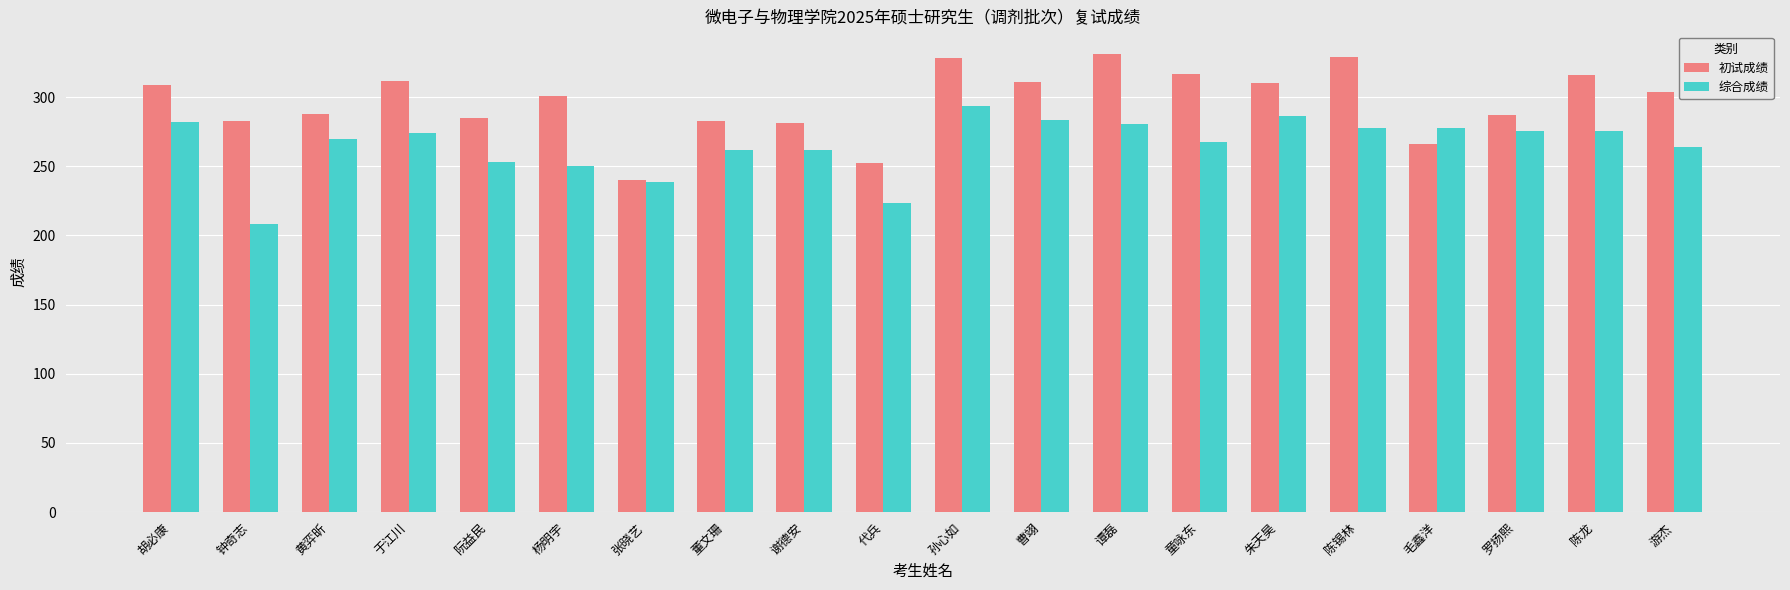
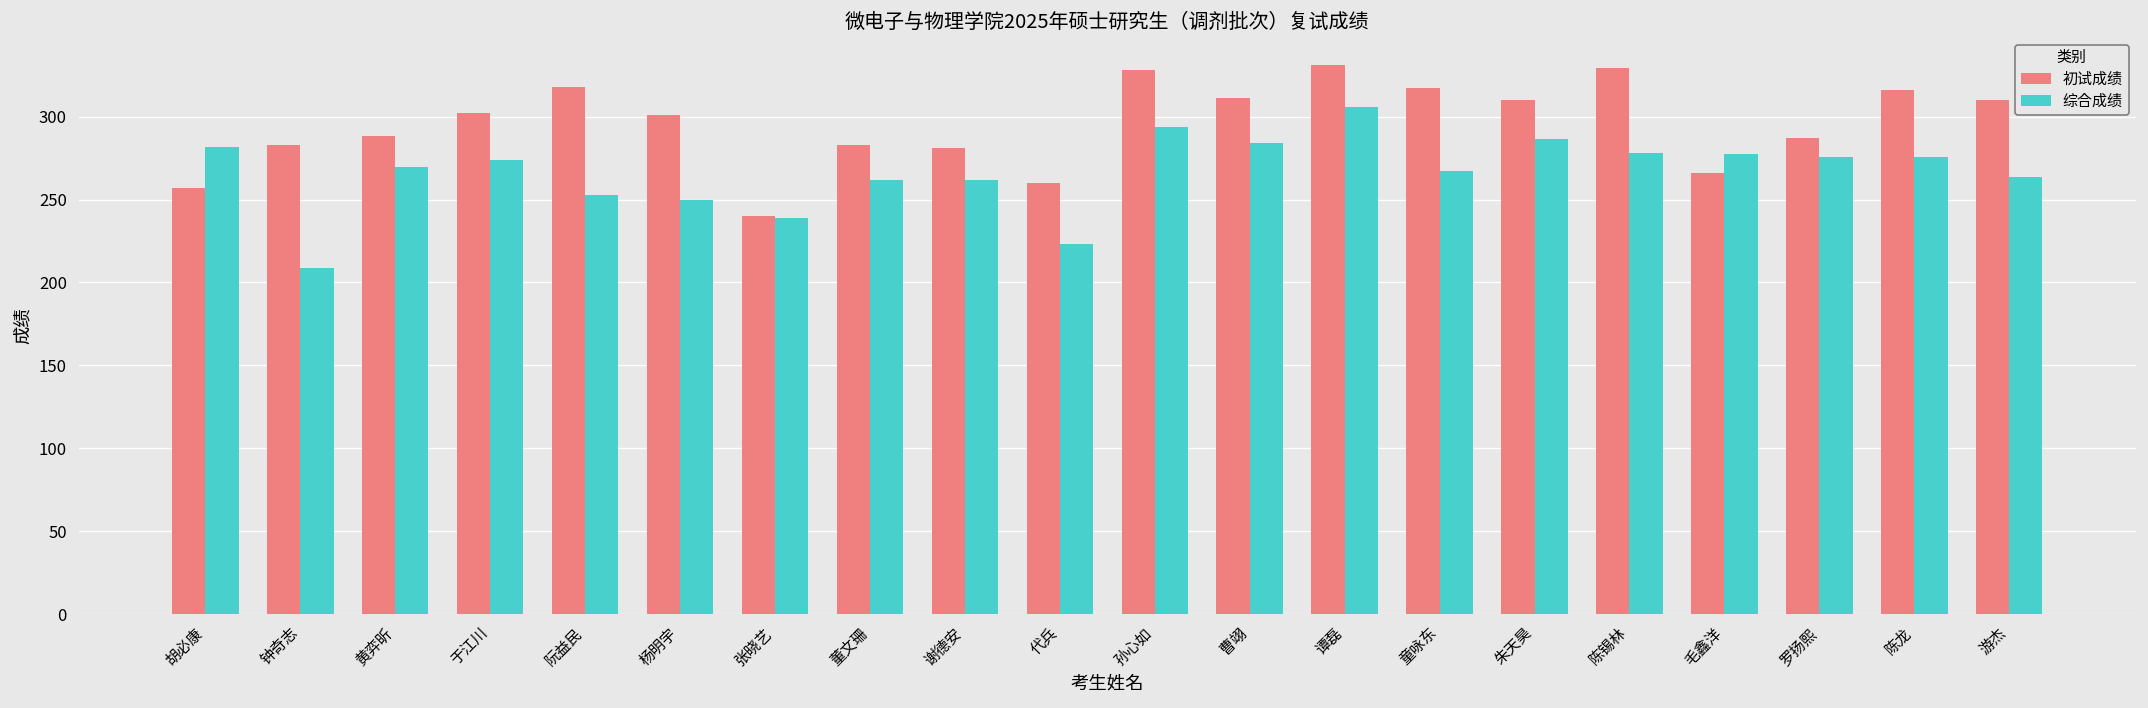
  {
    "初试成绩": {
-     "胡必康": 309,
+     "胡必康": 257,
      "钟奇志": 283,
      "黄弈昕": 288,
-     "于江川": 312,
-     "阮益民": 285,
+     "于江川": 302,
+     "阮益民": 318,
      "杨明宇": 301,
      "张晓艺": 240,
      "董文珊": 283,
      "谢德安": 281,
-     "代兵": 252,
+     "代兵": 260,
      "孙心如": 328,
      "曹翊": 311,
      "谭磊": 331,
      "童咏东": 317,
      "朱天昊": 310,
      "陈锡林": 329,
      "毛鑫洋": 266,
      "罗扬熙": 287,
      "陈龙": 316,
-     "游杰": 304
+     "游杰": 310
    },
    "综合成绩": {
      "胡必康": 282,
      "钟奇志": 209,
      "黄弈昕": 269,
      "于江川": 274,
      "阮益民": 253,
      "杨明宇": 250,
      "张晓艺": 239,
      "董文珊": 262,
      "谢德安": 262,
      "代兵": 223,
      "孙心如": 293,
      "曹翊": 284,
-     "谭磊": 281,
+     "谭磊": 306,
      "童咏东": 267,
      "朱天昊": 286,
      "陈锡林": 278,
      "毛鑫洋": 278,
      "罗扬熙": 276,
      "陈龙": 276,
      "游杰": 264
    }
  }
